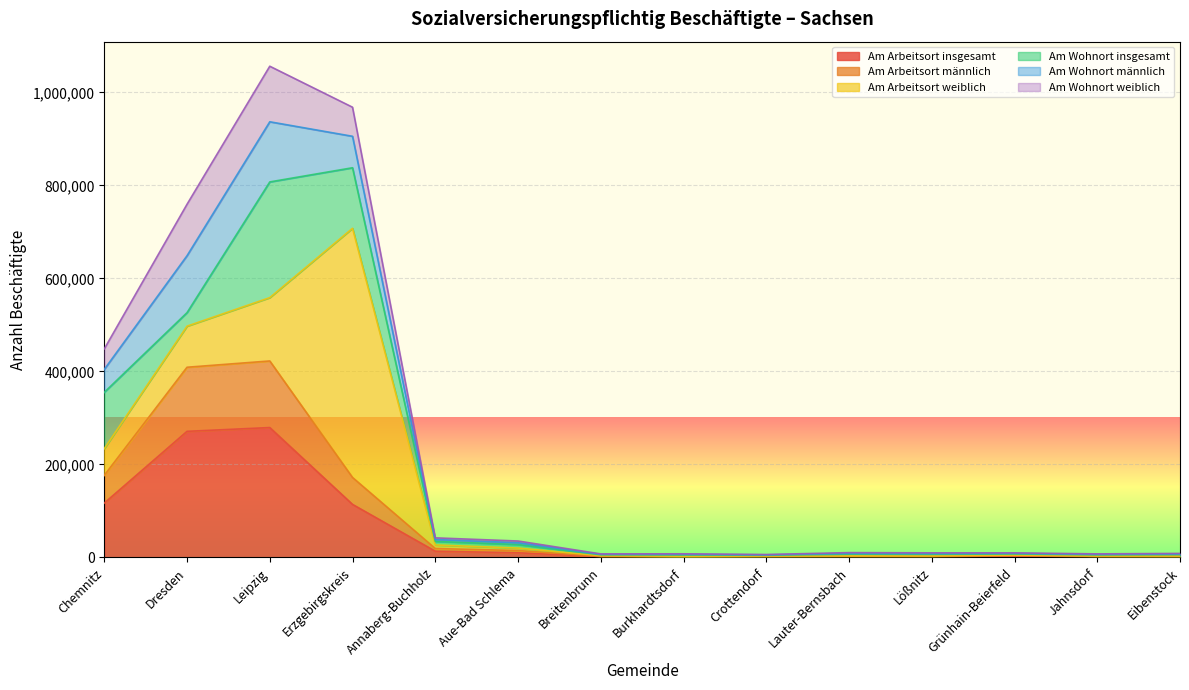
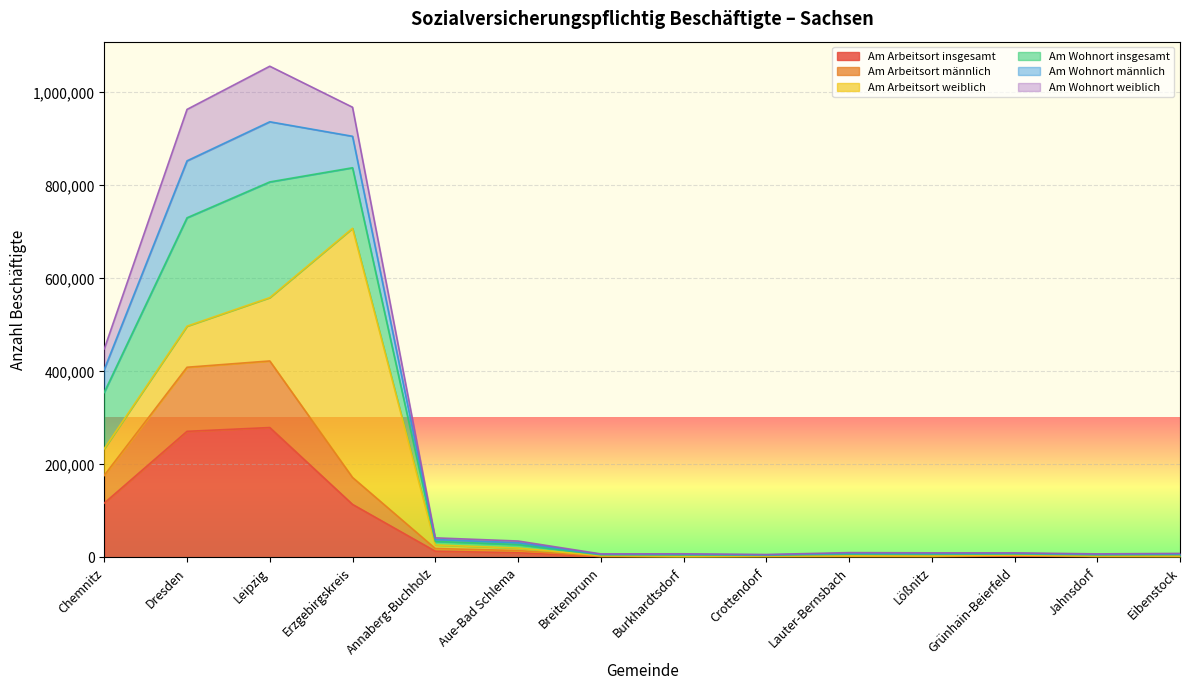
  {
    "Am Arbeitsort weiblich": {
      "Chemnitz": "60,000",
      "Dresden": "90,000",
      "Leipzig": "140,000",
      "Erzgebirgskreis": "540,000",
      "Annaberg-Buchholz": "10,000"
    },
    "Am Wohnort insgesamt": {
      "Chemnitz": "120,000",
-     "Dresden": "30,000",
+     "Dresden": "230,000",
      "Leipzig": "250,000",
      "Erzgebirgskreis": "130,000"
    },
    "Am Wohnort männlich": {
      "Chemnitz": "50,000",
      "Dresden": "120,000",
      "Leipzig": "130,000",
      "Erzgebirgskreis": "70,000"
    },
    "Am Wohnort weiblich": {
      "Chemnitz": "40,000",
      "Dresden": "110,000",
      "Leipzig": "120,000",
      "Erzgebirgskreis": "60,000"
    }
  }
